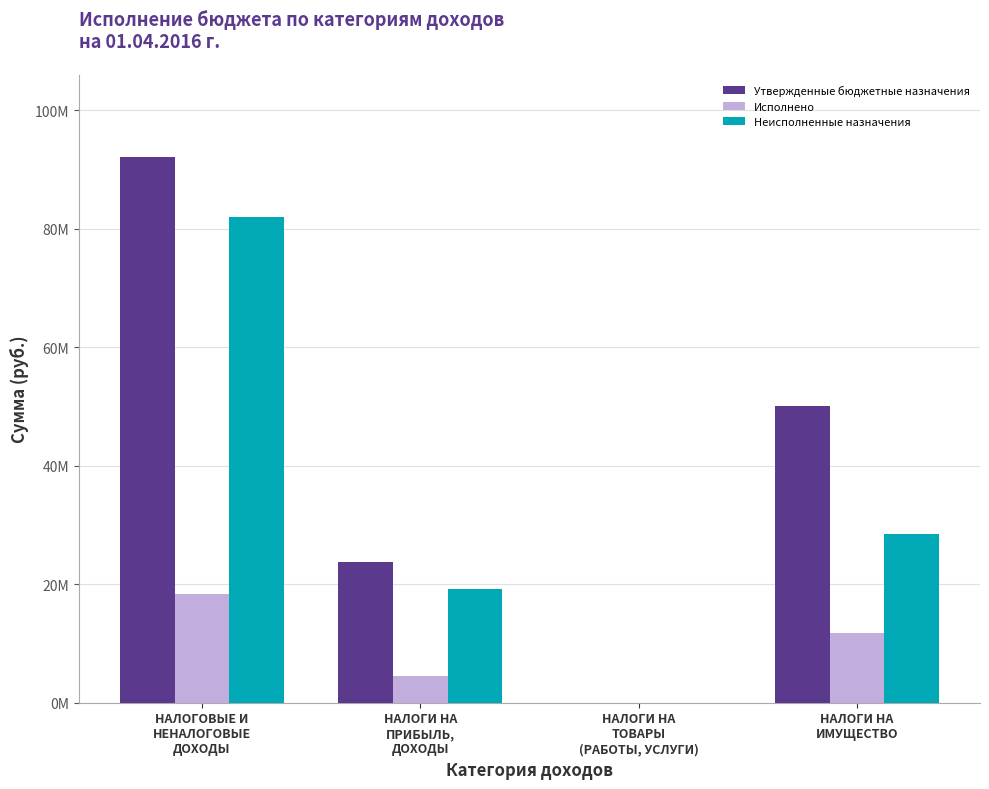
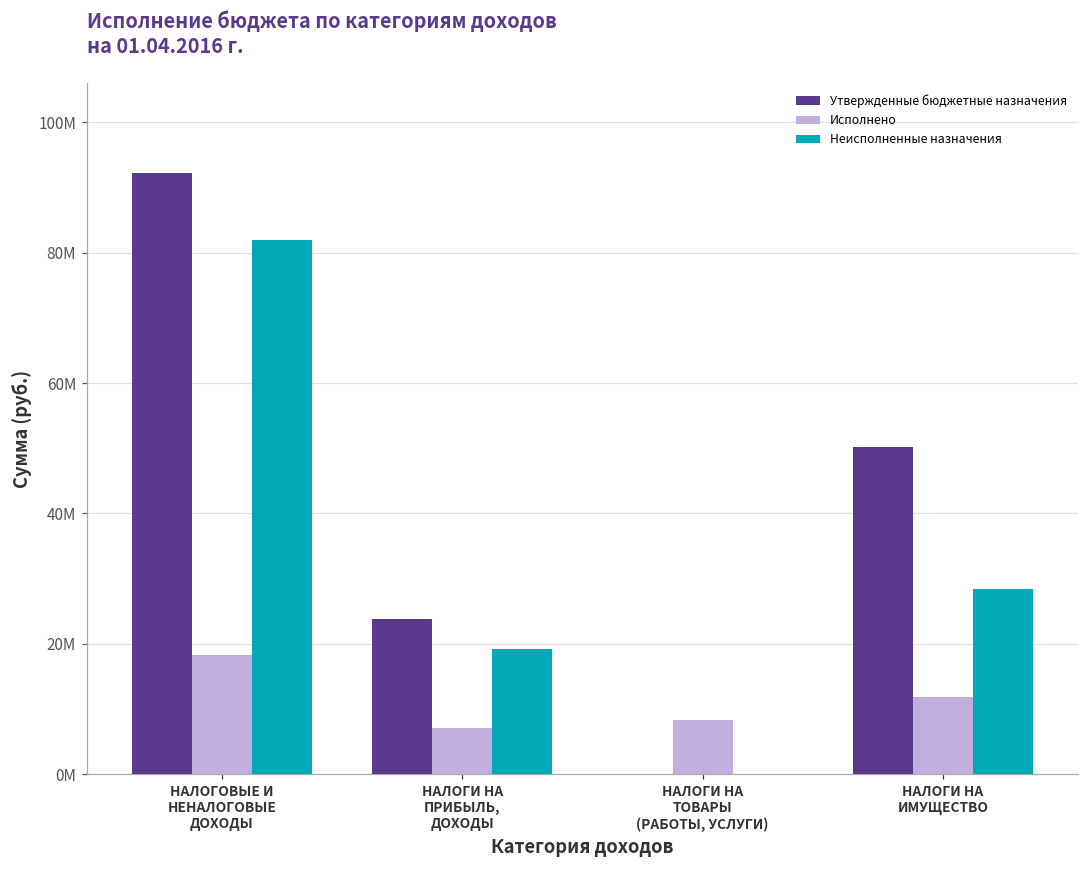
  {
    "Утвержденные бюджетные назначения": {
      "НАЛОГОВЫЕ И НЕНАЛОГОВЫЕ ДОХОДЫ": 92000000,
      "НАЛОГИ НА ПРИБЫЛЬ, ДОХОДЫ": 24000000,
      "НАЛОГИ НА ИМУЩЕСТВО": 50000000
    },
    "Исполнено": {
      "НАЛОГОВЫЕ И НЕНАЛОГОВЫЕ ДОХОДЫ": 18000000,
-     "НАЛОГИ НА ПРИБЫЛЬ, ДОХОДЫ": 4000000,
-     "НАЛОГИ НА ТОВАРЫ (РАБОТЫ, УСЛУГИ)": 0,
+     "НАЛОГИ НА ПРИБЫЛЬ, ДОХОДЫ": 7000000,
+     "НАЛОГИ НА ТОВАРЫ (РАБОТЫ, УСЛУГИ)": 8000000,
      "НАЛОГИ НА ИМУЩЕСТВО": 12000000
    },
    "Неисполненные назначения": {
      "НАЛОГОВЫЕ И НЕНАЛОГОВЫЕ ДОХОДЫ": 82000000,
      "НАЛОГИ НА ПРИБЫЛЬ, ДОХОДЫ": 19000000,
      "НАЛОГИ НА ИМУЩЕСТВО": 28000000
    }
  }
